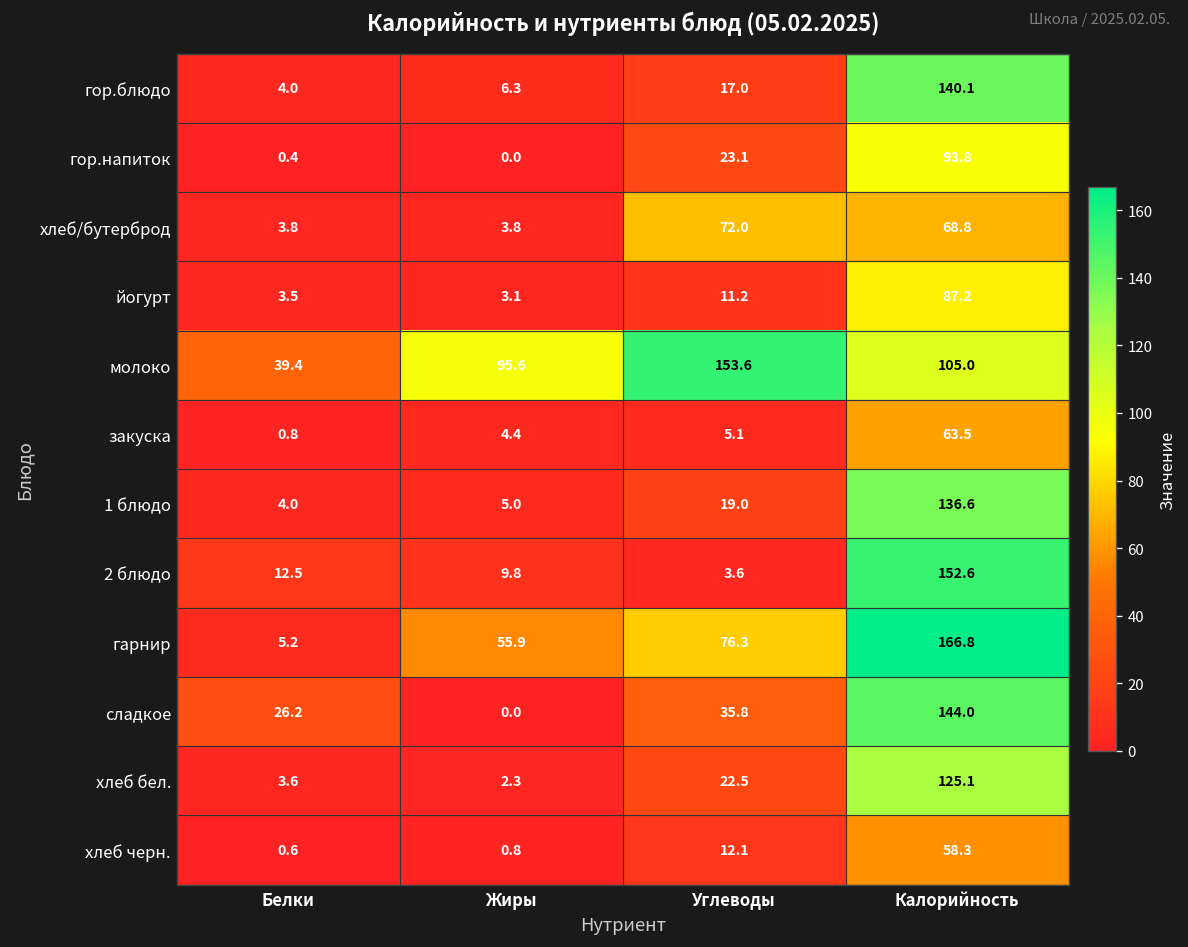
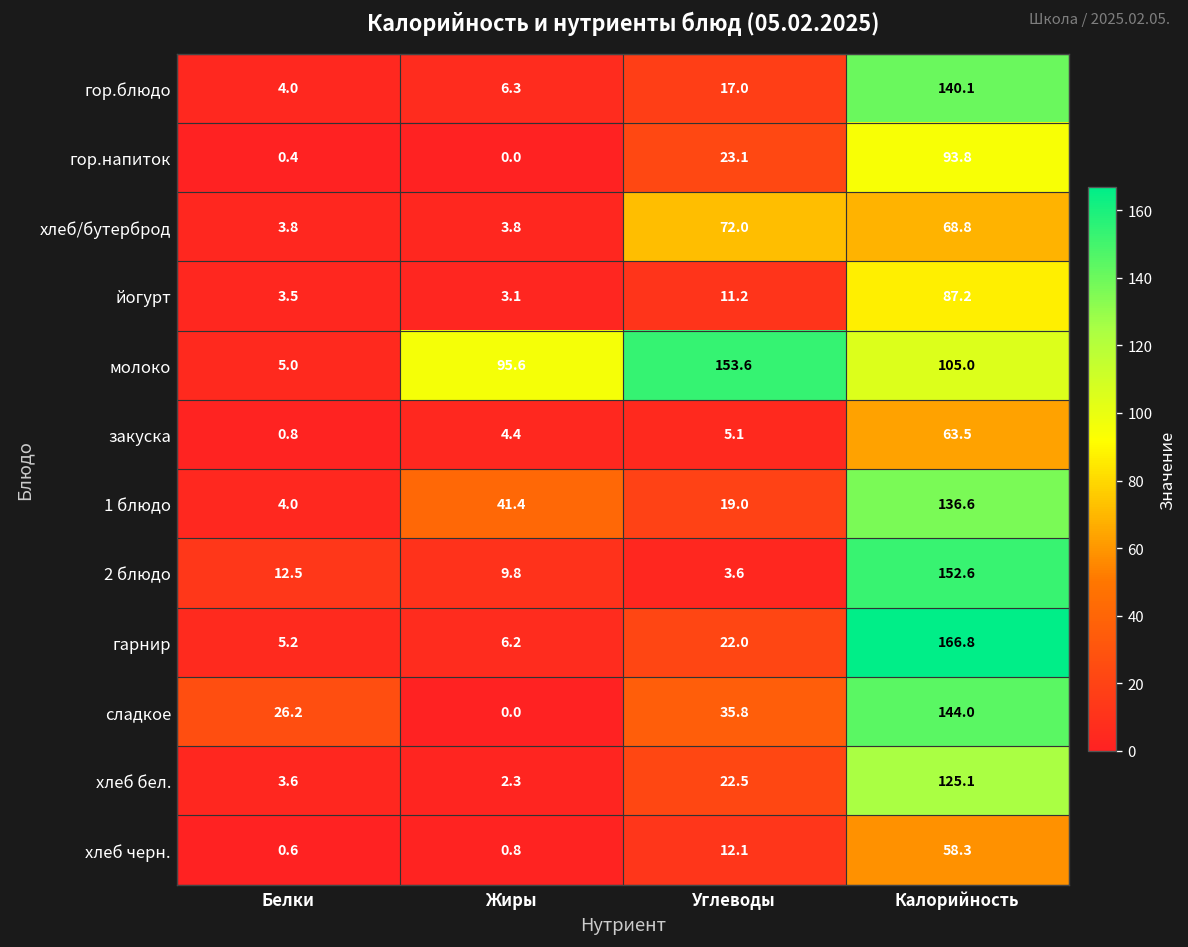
  {
    "гор.блюдо": {
      "Белки": 4.0,
      "Жиры": 6.3,
      "Углеводы": 17.0,
      "Калорийность": 140.1
    },
    "гор.напиток": {
      "Белки": 0.4,
      "Жиры": 0.0,
      "Углеводы": 23.1,
      "Калорийность": 93.8
    },
    "хлеб/бутерброд": {
      "Белки": 3.8,
      "Жиры": 3.8,
      "Углеводы": 72.0,
      "Калорийность": 68.8
    },
    "йогурт": {
      "Белки": 3.5,
      "Жиры": 3.1,
      "Углеводы": 11.2,
      "Калорийность": 87.2
    },
    "молоко": {
-     "Белки": 39.4,
+     "Белки": 5.0,
      "Жиры": 95.6,
      "Углеводы": 153.6,
      "Калорийность": 105.0
    },
    "закуска": {
      "Белки": 0.8,
      "Жиры": 4.4,
      "Углеводы": 5.1,
      "Калорийность": 63.5
    },
    "1 блюдо": {
      "Белки": 4.0,
-     "Жиры": 5.0,
+     "Жиры": 41.4,
      "Углеводы": 19.0,
      "Калорийность": 136.6
    },
    "2 блюдо": {
      "Белки": 12.5,
      "Жиры": 9.8,
      "Углеводы": 3.6,
      "Калорийность": 152.6
    },
    "гарнир": {
      "Белки": 5.2,
-     "Жиры": 55.9,
-     "Углеводы": 76.3,
+     "Жиры": 6.2,
+     "Углеводы": 22.0,
      "Калорийность": 166.8
    },
    "сладкое": {
      "Белки": 26.2,
      "Жиры": 0.0,
      "Углеводы": 35.8,
      "Калорийность": 144.0
    },
    "хлеб бел.": {
      "Белки": 3.6,
      "Жиры": 2.3,
      "Углеводы": 22.5,
      "Калорийность": 125.1
    },
    "хлеб черн.": {
      "Белки": 0.6,
      "Жиры": 0.8,
      "Углеводы": 12.1,
      "Калорийность": 58.3
    }
  }
